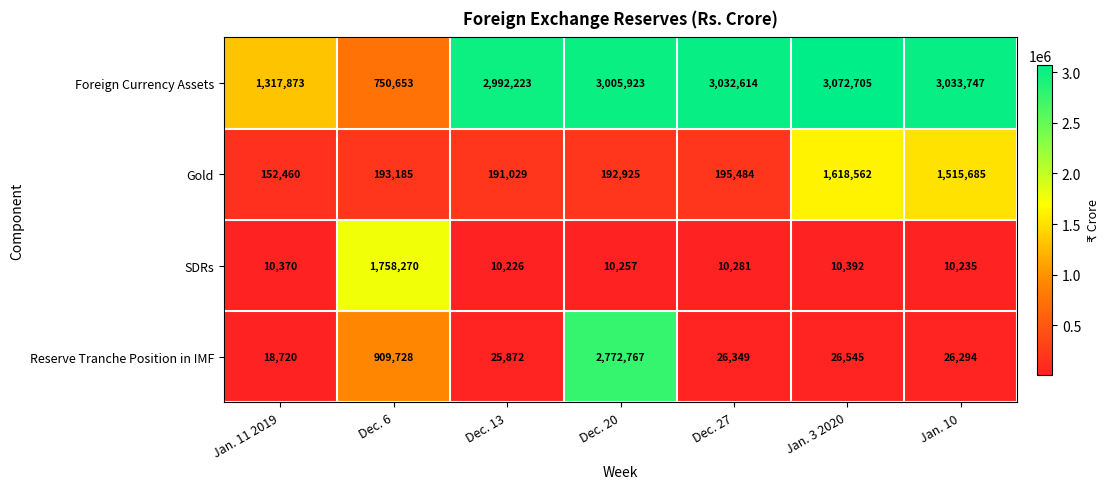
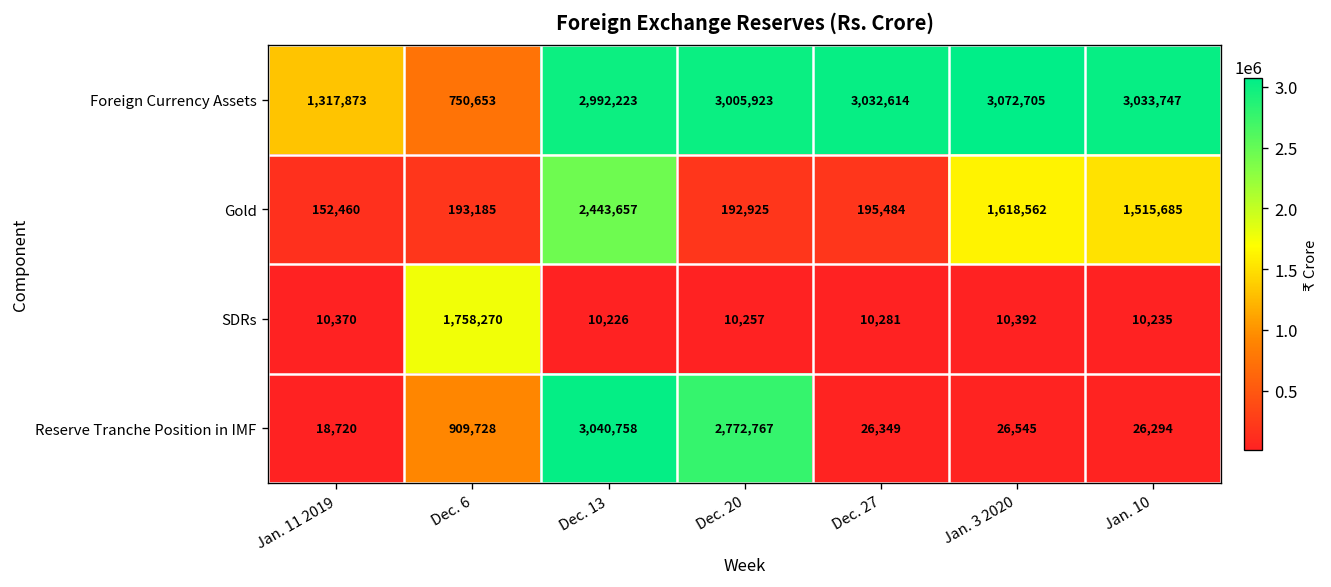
  {
    "Foreign Currency Assets": {
      "Jan. 11 2019": "1,317,873",
      "Dec. 6": "750,653",
      "Dec. 13": "2,992,223",
      "Dec. 20": "3,005,923",
      "Dec. 27": "3,032,614",
      "Jan. 3 2020": "3,072,705",
      "Jan. 10": "3,033,747"
    },
    "Gold": {
      "Jan. 11 2019": "152,460",
      "Dec. 6": "193,185",
-     "Dec. 13": "191,029",
+     "Dec. 13": "2,443,657",
      "Dec. 20": "192,925",
      "Dec. 27": "195,484",
      "Jan. 3 2020": "1,618,562",
      "Jan. 10": "1,515,685"
    },
    "SDRs": {
      "Jan. 11 2019": "10,370",
      "Dec. 6": "1,758,270",
      "Dec. 13": "10,226",
      "Dec. 20": "10,257",
      "Dec. 27": "10,281",
      "Jan. 3 2020": "10,392",
      "Jan. 10": "10,235"
    },
    "Reserve Tranche Position in IMF": {
      "Jan. 11 2019": "18,720",
      "Dec. 6": "909,728",
-     "Dec. 13": "25,872",
+     "Dec. 13": "3,040,758",
      "Dec. 20": "2,772,767",
      "Dec. 27": "26,349",
      "Jan. 3 2020": "26,545",
      "Jan. 10": "26,294"
    }
  }
